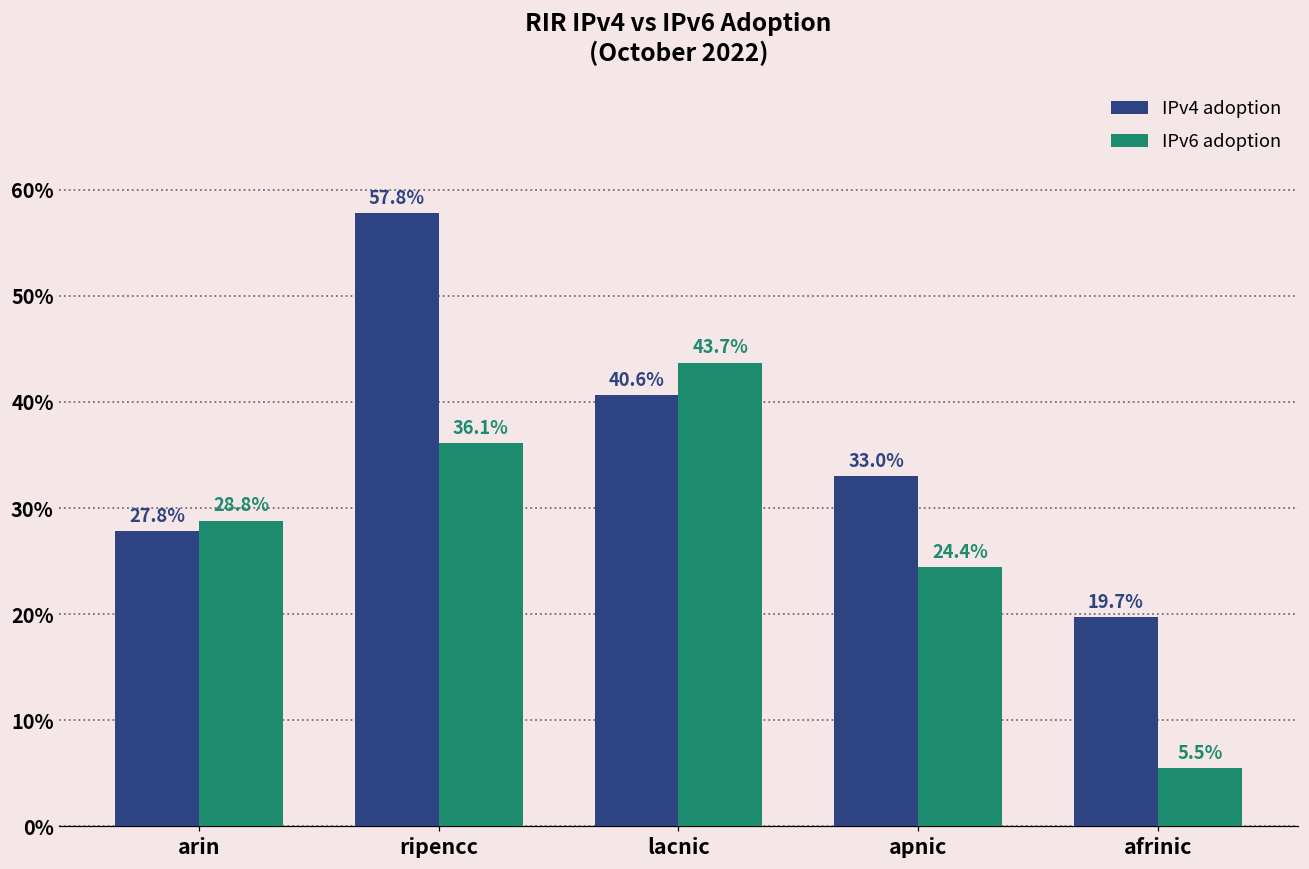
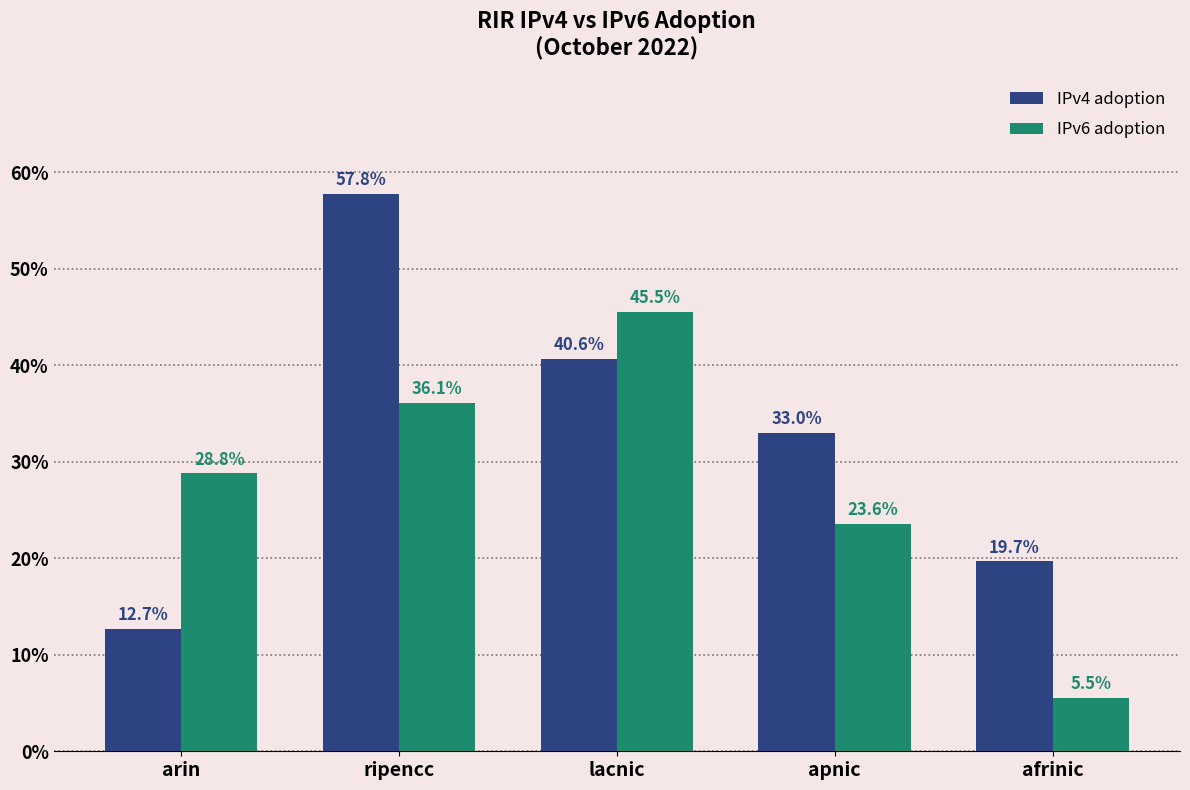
  {
    "IPv4 adoption": {
-     "arin": "27.8%",
+     "arin": "12.7%",
      "ripencc": "57.8%",
      "lacnic": "40.6%",
      "apnic": "33.0%",
      "afrinic": "19.7%"
    },
    "IPv6 adoption": {
      "arin": "28.8%",
      "ripencc": "36.1%",
-     "lacnic": "43.7%",
-     "apnic": "24.4%",
+     "lacnic": "45.5%",
+     "apnic": "23.6%",
      "afrinic": "5.5%"
    }
  }
